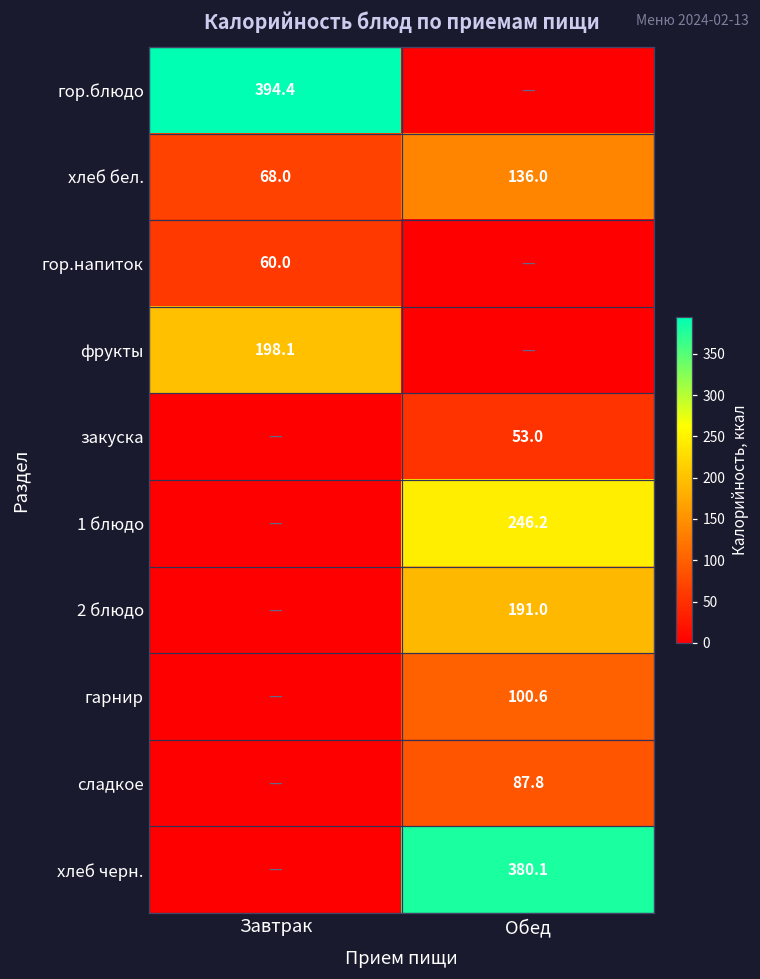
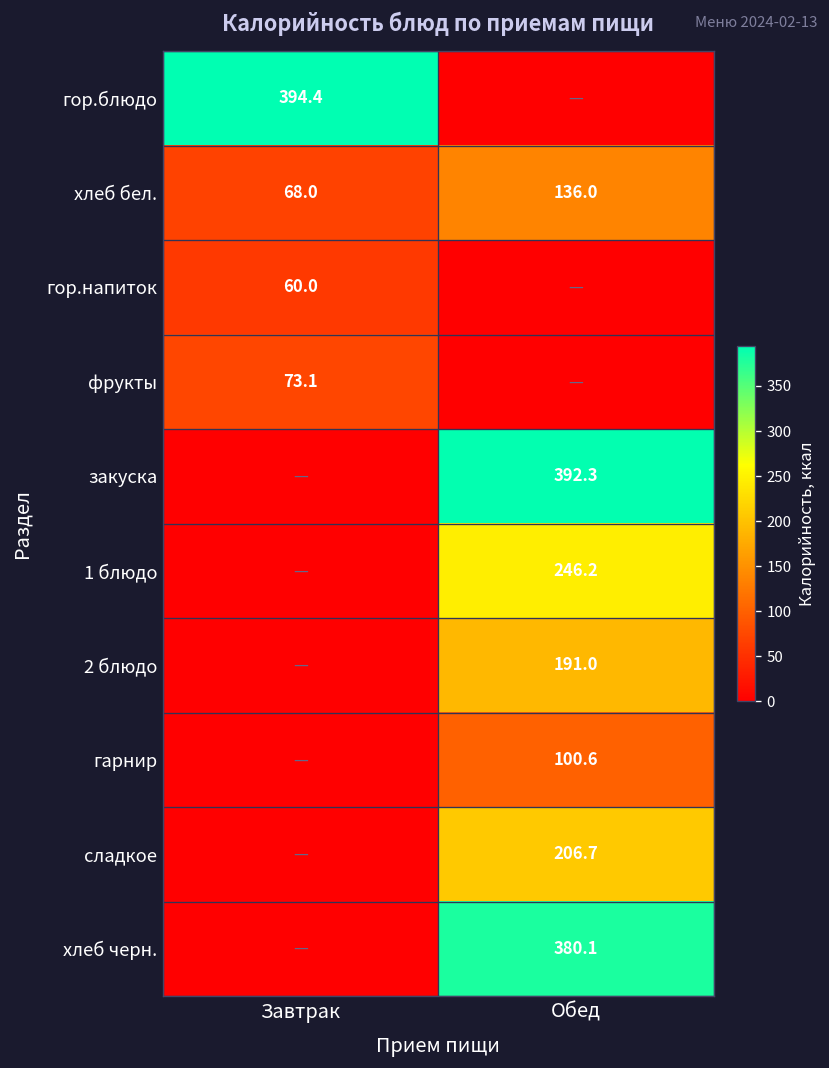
  {
    "гор.блюдо": {
      "Завтрак": 394.4
    },
    "хлеб бел.": {
      "Завтрак": 68.0,
      "Обед": 136.0
    },
    "гор.напиток": {
      "Завтрак": 60.0
    },
    "фрукты": {
-     "Завтрак": 198.1
+     "Завтрак": 73.1
    },
    "закуска": {
-     "Обед": 53.0
+     "Обед": 392.3
    },
    "1 блюдо": {
      "Обед": 246.2
    },
    "2 блюдо": {
      "Обед": 191.0
    },
    "гарнир": {
      "Обед": 100.6
    },
    "сладкое": {
-     "Обед": 87.8
+     "Обед": 206.7
    },
    "хлеб черн.": {
      "Обед": 380.1
    }
  }
